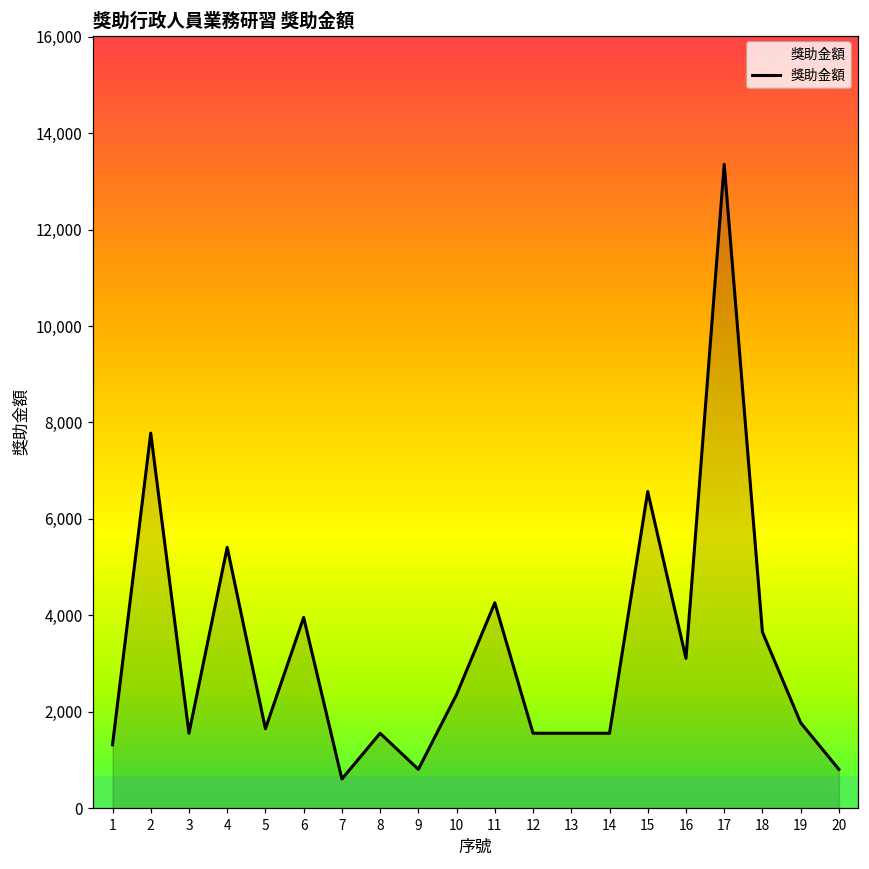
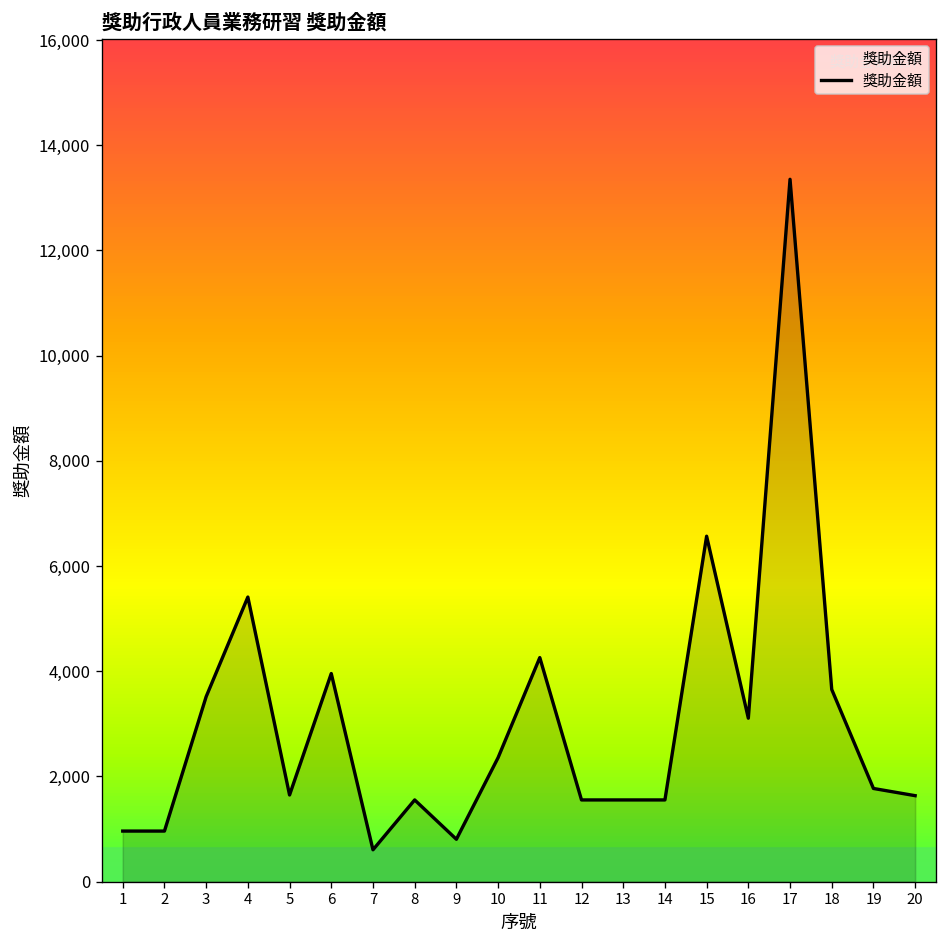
  {
-   "1": "1,300",
-   "2": "7,800",
-   "3": "1,600",
+   "1": "1,000",
+   "2": "1,000",
+   "3": "3,500",
    "4": "5,400",
    "5": "1,600",
    "6": "4,000",
    "8": "1,600",
    "9": "800",
    "10": "2,400",
    "11": "4,300",
    "12": "1,600",
    "13": "1,600",
    "14": "1,600",
    "15": "6,600",
    "16": "3,100",
    "17": "13,400",
    "18": "3,700",
    "19": "1,800",
-   "20": "800"
+   "20": "1,600"
  }
